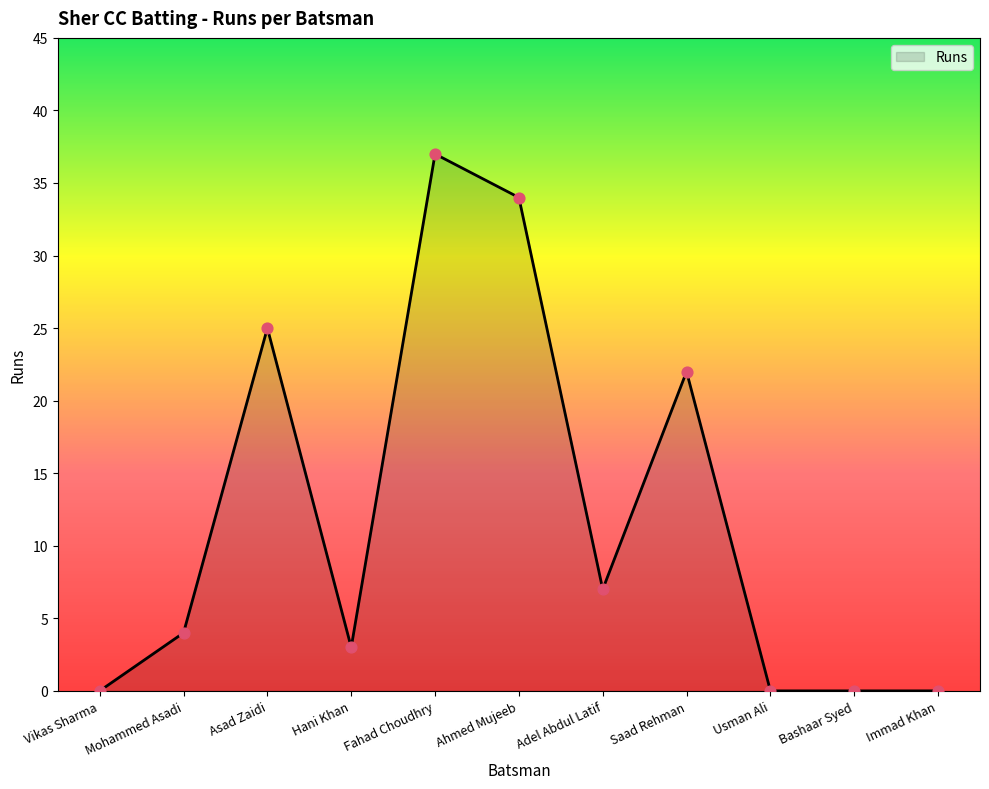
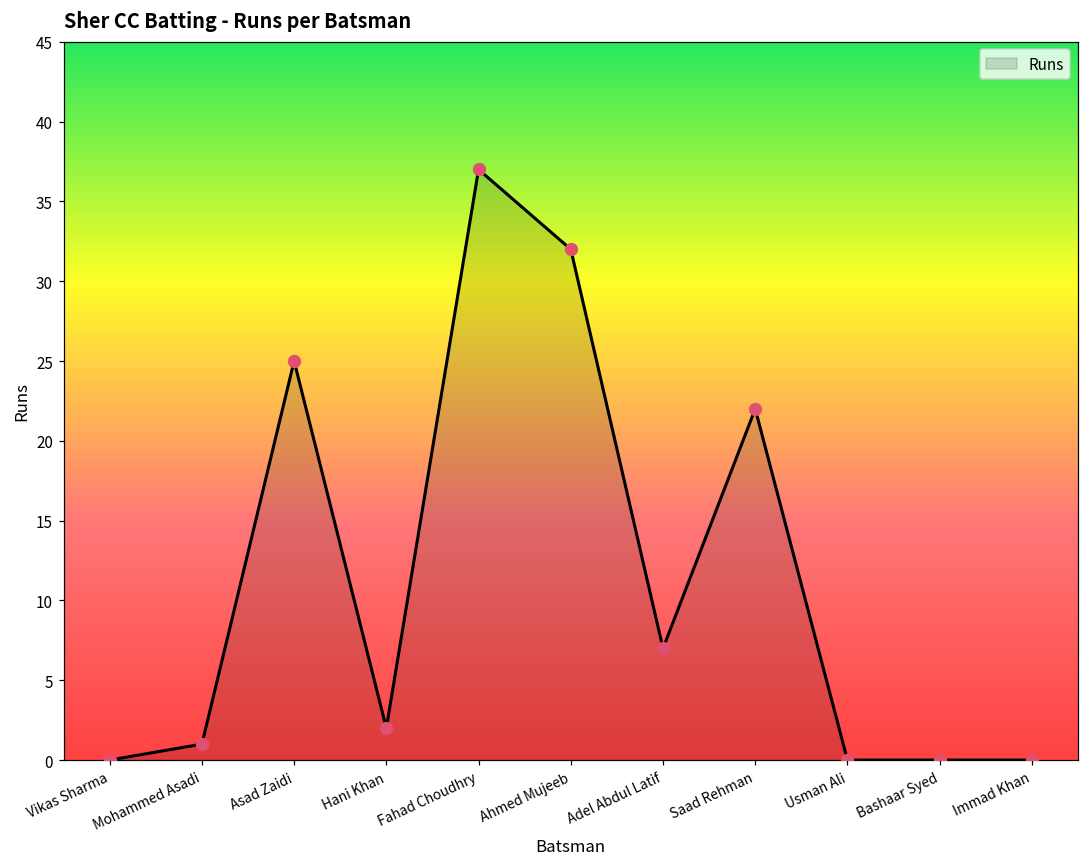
  {
    "Vikas Sharma": 0,
-   "Mohammed Asadi": 4,
+   "Mohammed Asadi": 1,
    "Asad Zaidi": 25,
-   "Hani Khan": 3,
+   "Hani Khan": 2,
    "Fahad Choudhry": 37,
-   "Ahmed Mujeeb": 34,
+   "Ahmed Mujeeb": 32,
    "Adel Abdul Latif": 7,
    "Saad Rehman": 22,
    "Usman Ali": 0,
    "Bashaar Syed": 0,
    "Immad Khan": 0
  }
